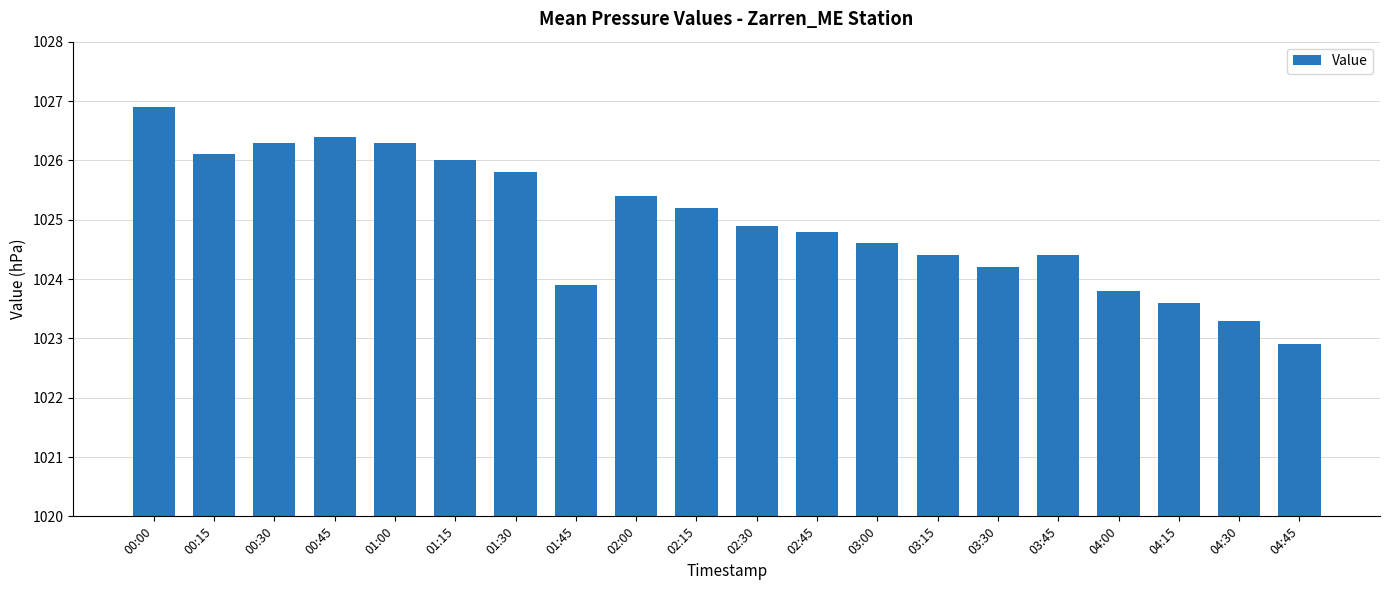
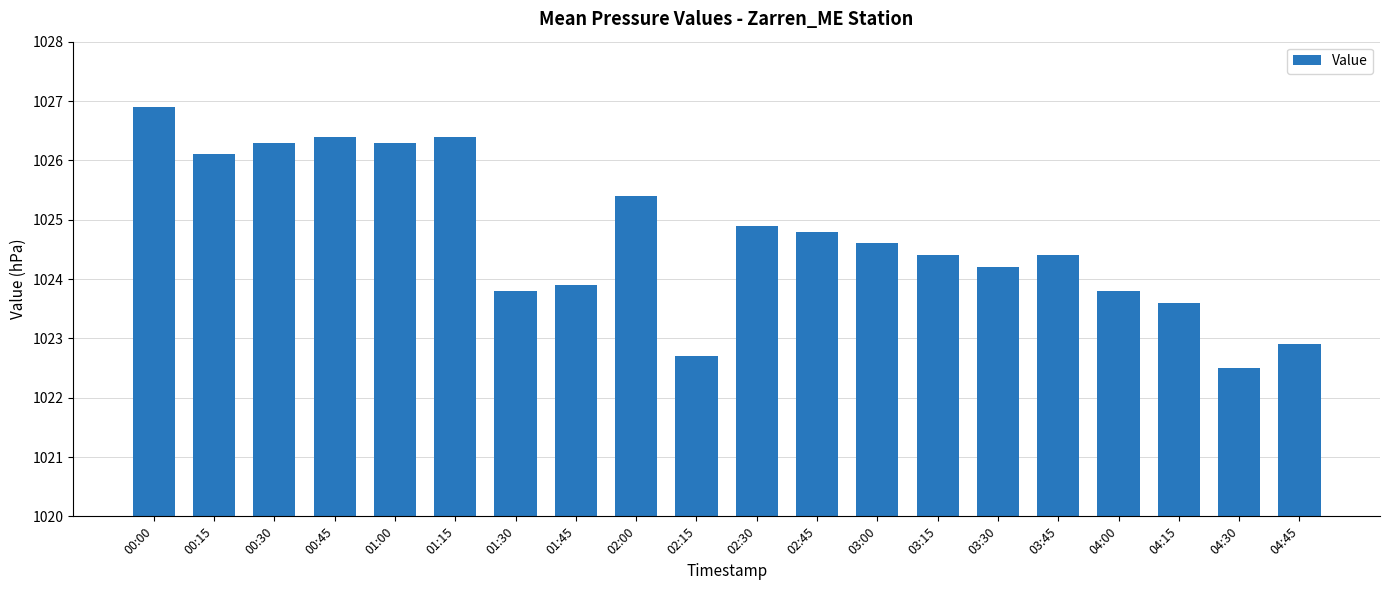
  {
    "00:00": 1026.9,
    "00:15": 1026.1,
    "00:30": 1026.3,
    "00:45": 1026.4,
    "01:00": 1026.3,
-   "01:15": 1026.0,
-   "01:30": 1025.8,
+   "01:15": 1026.4,
+   "01:30": 1023.8,
    "01:45": 1023.9,
    "02:00": 1025.4,
-   "02:15": 1025.2,
+   "02:15": 1022.7,
    "02:30": 1024.9,
    "02:45": 1024.8,
    "03:00": 1024.6,
    "03:15": 1024.4,
    "03:30": 1024.2,
    "03:45": 1024.4,
    "04:00": 1023.8,
    "04:15": 1023.6,
-   "04:30": 1023.3,
+   "04:30": 1022.5,
    "04:45": 1022.9
  }
